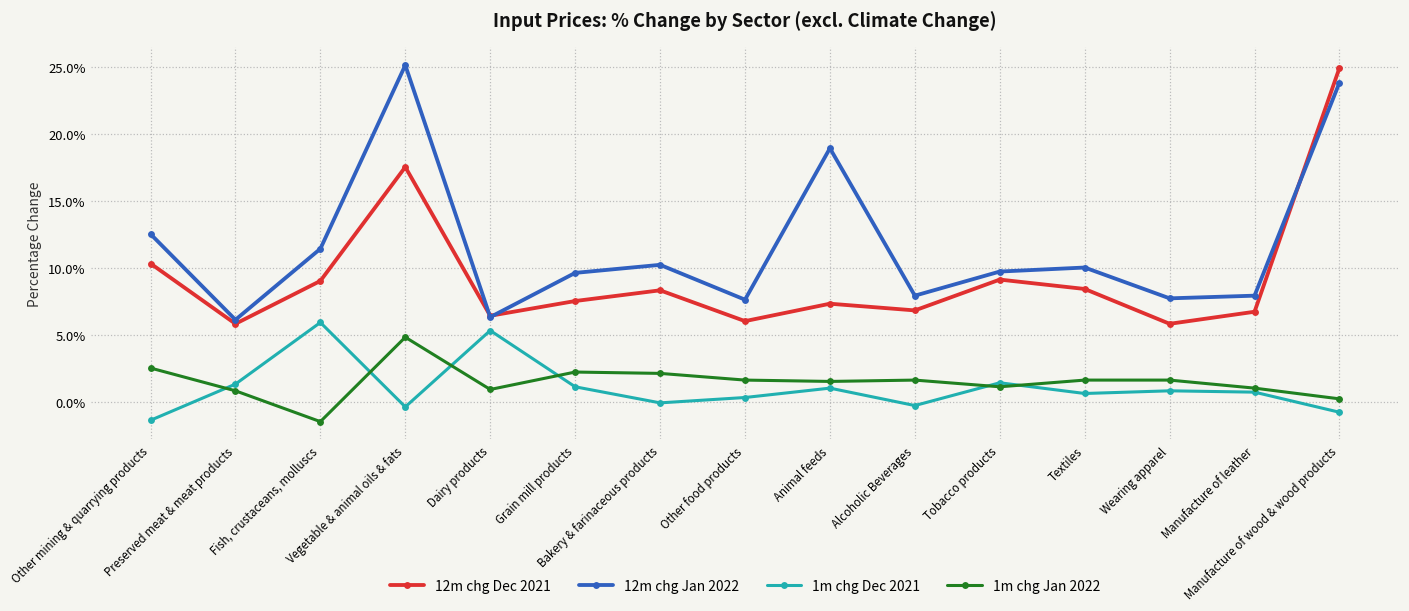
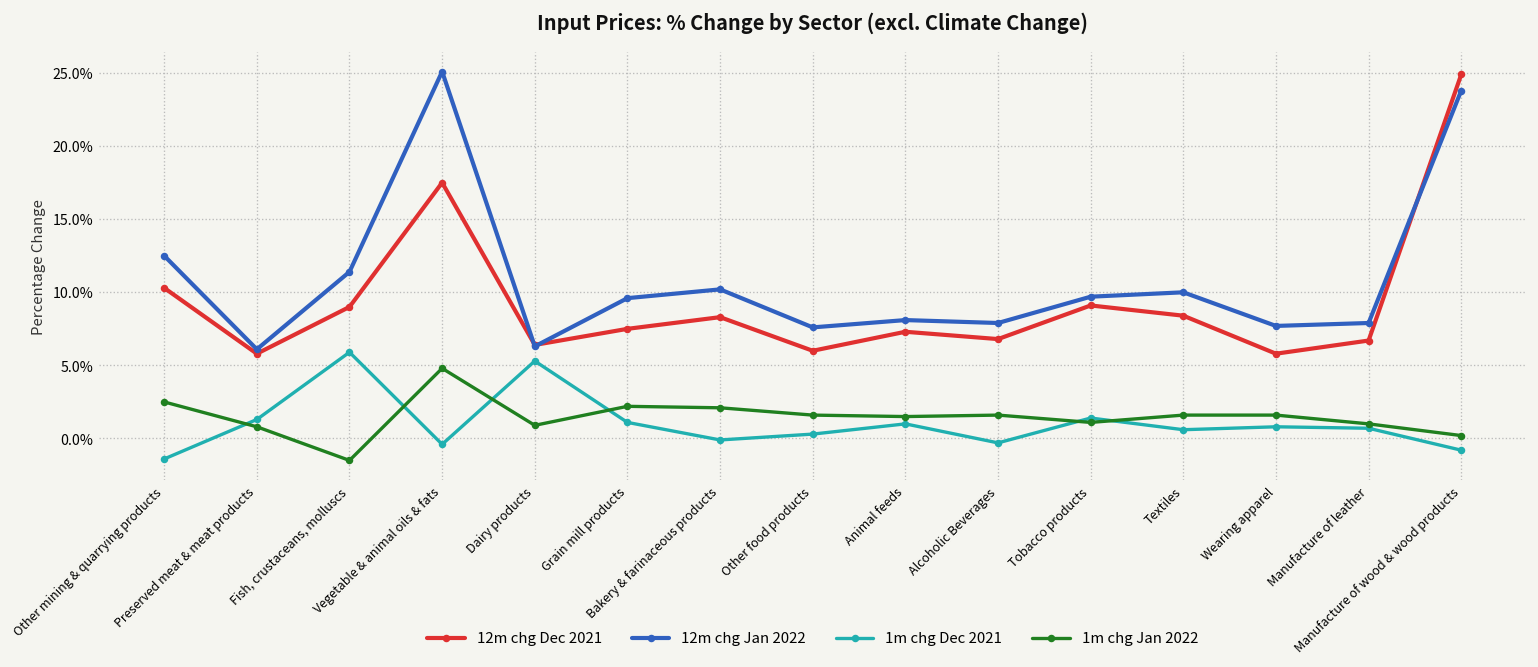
  {
    "12m chg Dec 2021": {
      "Other mining & quarrying products": "10.3%",
      "Preserved meat & meat products": "5.8%",
      "Fish, crustaceans, molluscs": "9.0%",
      "Vegetable & animal oils & fats": "17.5%",
      "Grain mill products": "7.5%",
      "Bakery & farinaceous products": "8.3%",
      "Other food products": "6.0%",
      "Animal feeds": "7.3%",
      "Alcoholic Beverages": "6.8%",
      "Tobacco products": "9.1%",
      "Textiles": "8.4%",
      "Wearing apparel": "5.8%",
      "Manufacture of leather": "6.7%",
      "Manufacture of wood & wood products": "24.9%"
    },
    "12m chg Jan 2022": {
      "Other mining & quarrying products": "12.5%",
      "Preserved meat & meat products": "6.1%",
      "Fish, crustaceans, molluscs": "11.4%",
      "Vegetable & animal oils & fats": "25.1%",
      "Grain mill products": "9.6%",
      "Bakery & farinaceous products": "10.2%",
      "Other food products": "7.6%",
-     "Animal feeds": "18.9%",
+     "Animal feeds": "8.1%",
      "Alcoholic Beverages": "7.9%",
      "Tobacco products": "9.7%",
      "Textiles": "10.0%",
      "Wearing apparel": "7.7%",
      "Manufacture of leather": "7.9%",
      "Manufacture of wood & wood products": "23.8%"
    },
    "1m chg Dec 2021": {
      "Other mining & quarrying products": "-1.4%",
      "Preserved meat & meat products": "1.3%",
      "Fish, crustaceans, molluscs": "5.9%",
      "Vegetable & animal oils & fats": "-0.4%",
      "Dairy products": "5.3%",
      "Grain mill products": "1.1%",
      "Bakery & farinaceous products": "-0.1%",
      "Other food products": "0.3%",
      "Animal feeds": "1.0%",
      "Alcoholic Beverages": "-0.3%",
      "Tobacco products": "1.4%",
      "Textiles": "0.6%",
      "Wearing apparel": "0.8%",
      "Manufacture of leather": "0.7%",
      "Manufacture of wood & wood products": "-0.8%"
    },
    "1m chg Jan 2022": {
      "Other mining & quarrying products": "2.5%",
      "Preserved meat & meat products": "0.8%",
      "Fish, crustaceans, molluscs": "-1.5%",
      "Vegetable & animal oils & fats": "4.8%",
      "Dairy products": "0.9%",
      "Grain mill products": "2.2%",
      "Bakery & farinaceous products": "2.1%",
      "Other food products": "1.6%",
      "Animal feeds": "1.5%",
      "Alcoholic Beverages": "1.6%",
      "Tobacco products": "1.1%",
      "Textiles": "1.6%",
      "Wearing apparel": "1.6%",
      "Manufacture of leather": "1.0%",
      "Manufacture of wood & wood products": "0.2%"
    }
  }
